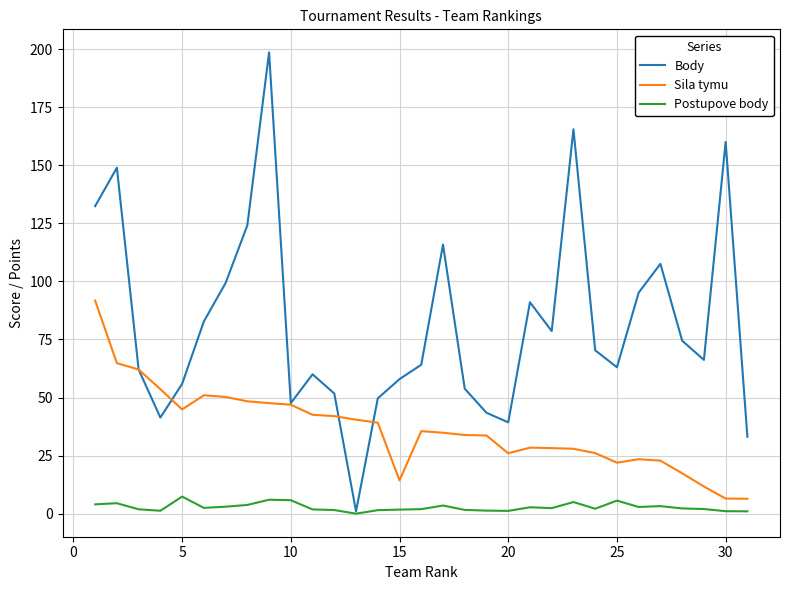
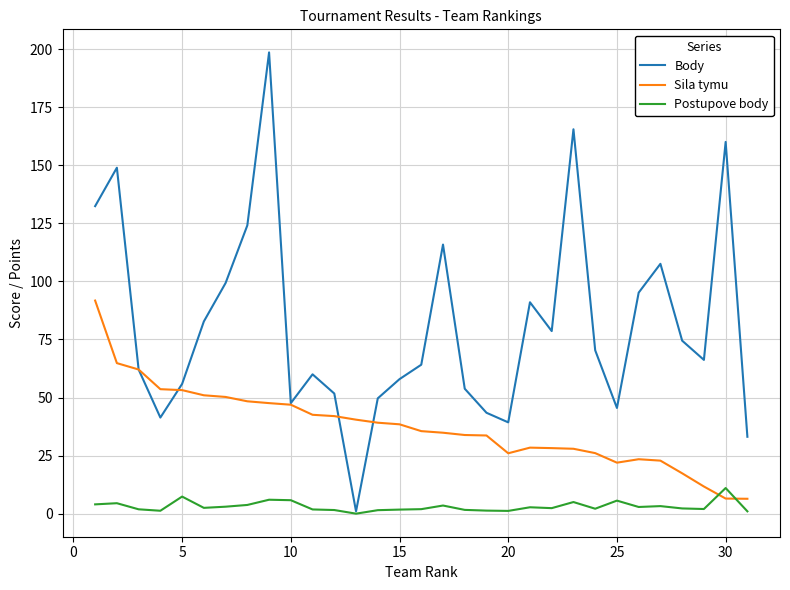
  {
    "Body": {
      "5": 56,
      "15": 58,
      "20": 39,
-     "25": 63,
+     "25": 46,
      "30": 160
    },
    "Sila tymu": {
-     "5": 45,
-     "15": 14,
+     "5": 53,
+     "15": 38,
      "20": 26,
      "25": 22,
      "30": 7
    },
    "Postupove body": {
      "5": 7,
      "10": 6,
      "15": 2,
      "20": 1,
      "25": 6,
-     "30": 1
+     "30": 11
    }
  }
